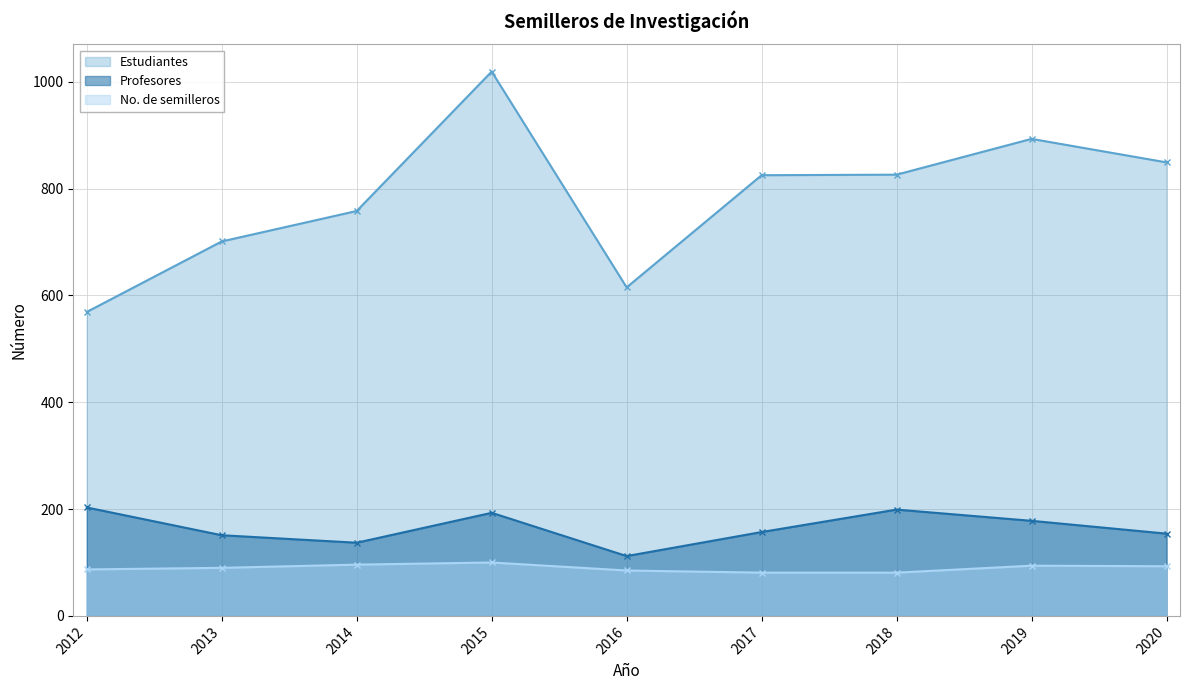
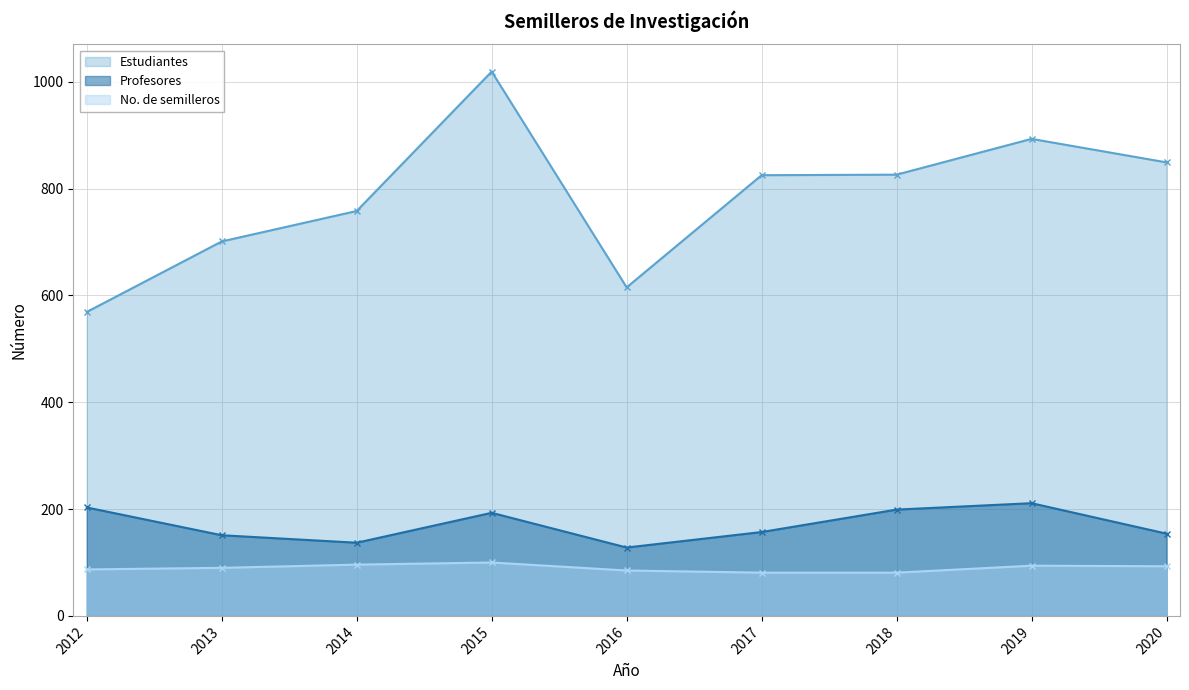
  {
    "Profesores": {
      "2012": 200,
      "2013": 150,
      "2014": 140,
      "2015": 190,
-     "2016": 110,
+     "2016": 130,
      "2017": 160,
      "2018": 200,
-     "2019": 180,
+     "2019": 210,
      "2020": 150
    }
  }
